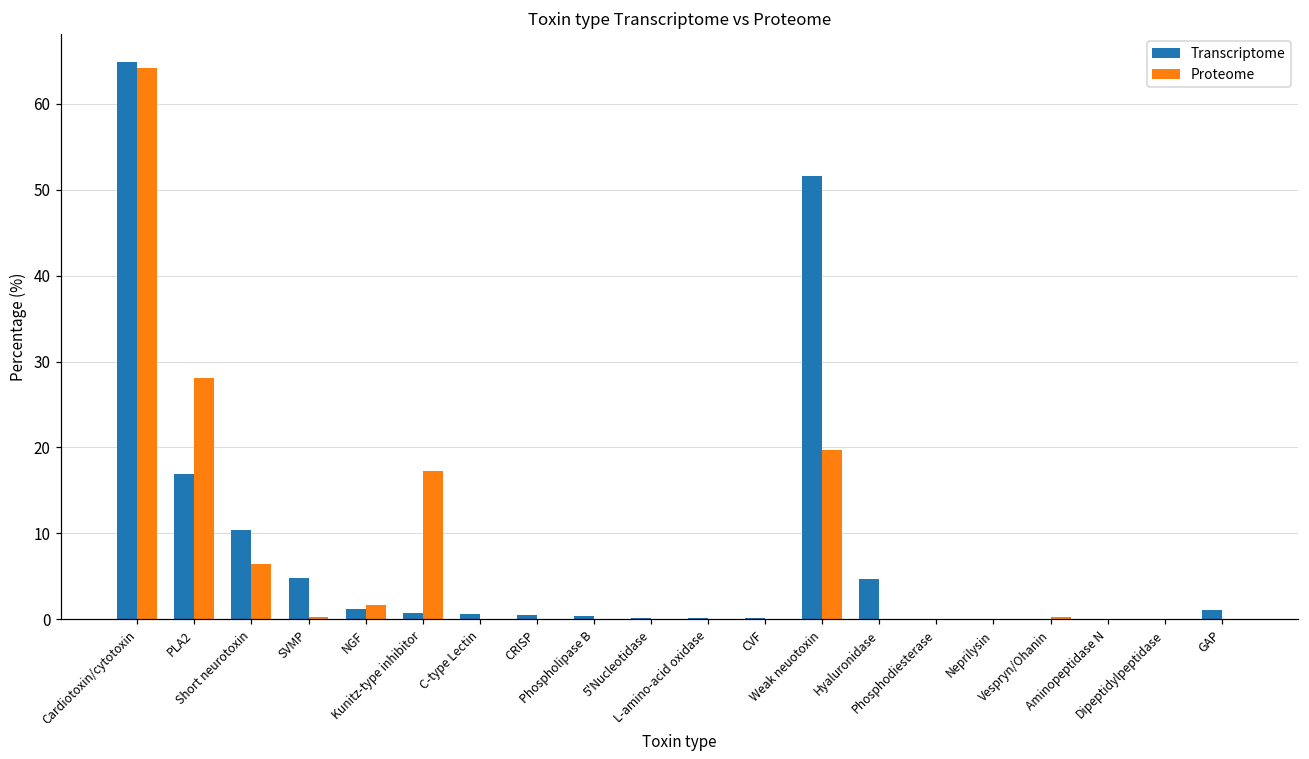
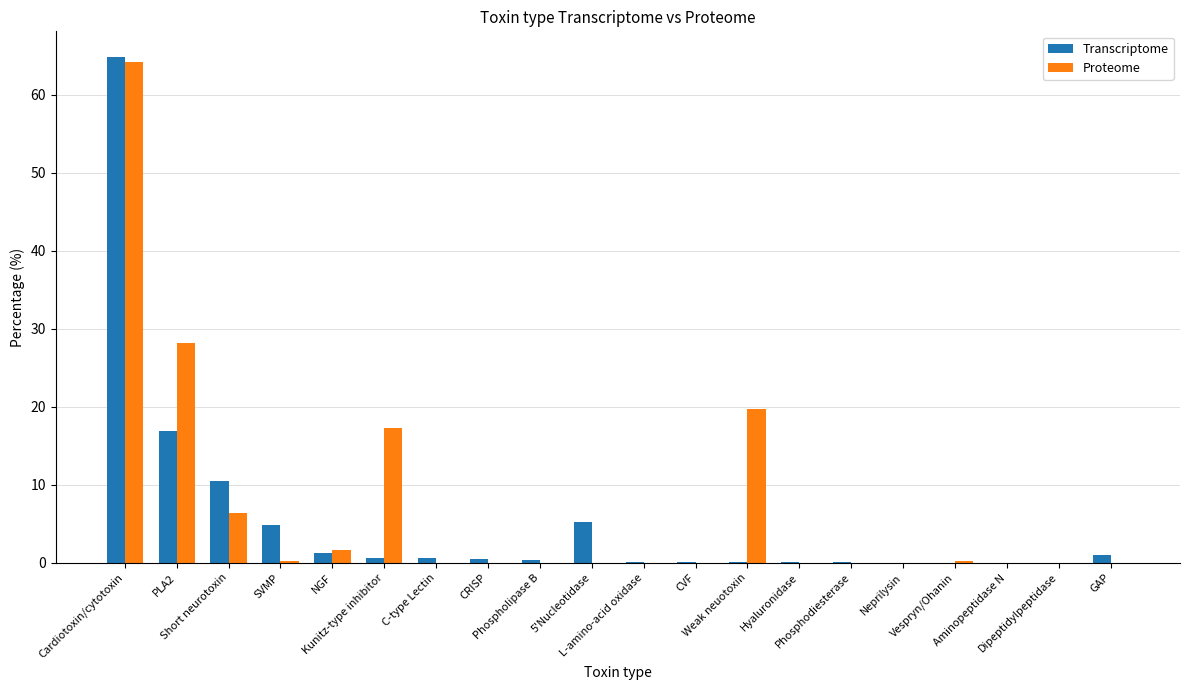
  {
    "Transcriptome": {
      "Cardiotoxin/cytotoxin": 65,
      "PLA2": 17,
      "Short neurotoxin": 10,
      "SVMP": 5,
      "NGF": 1,
      "Kunitz-type inhibitor": 1,
      "C-type Lectin": 1,
      "CRISP": 0,
      "Phospholipase B": 0,
-     "5'Nucleotidase": 0,
-     "Weak neuotoxin": 52,
-     "Hyaluronidase": 5,
+     "5'Nucleotidase": 5,
+     "Weak neuotoxin": 0,
+     "Hyaluronidase": 0,
      "GAP": 1
    },
    "Proteome": {
      "Cardiotoxin/cytotoxin": 64,
      "PLA2": 28,
      "Short neurotoxin": 6,
      "NGF": 2,
      "Kunitz-type inhibitor": 17,
      "C-type Lectin": 0,
      "Phospholipase B": 0,
      "5'Nucleotidase": 0,
      "L-amino-acid oxidase": 0,
      "CVF": 0,
      "Weak neuotoxin": 20,
      "Hyaluronidase": 0,
      "Phosphodiesterase": 0,
      "Neprilysin": 0,
      "Aminopeptidase N": 0,
      "Dipeptidylpeptidase": 0,
      "GAP": 0
    }
  }
